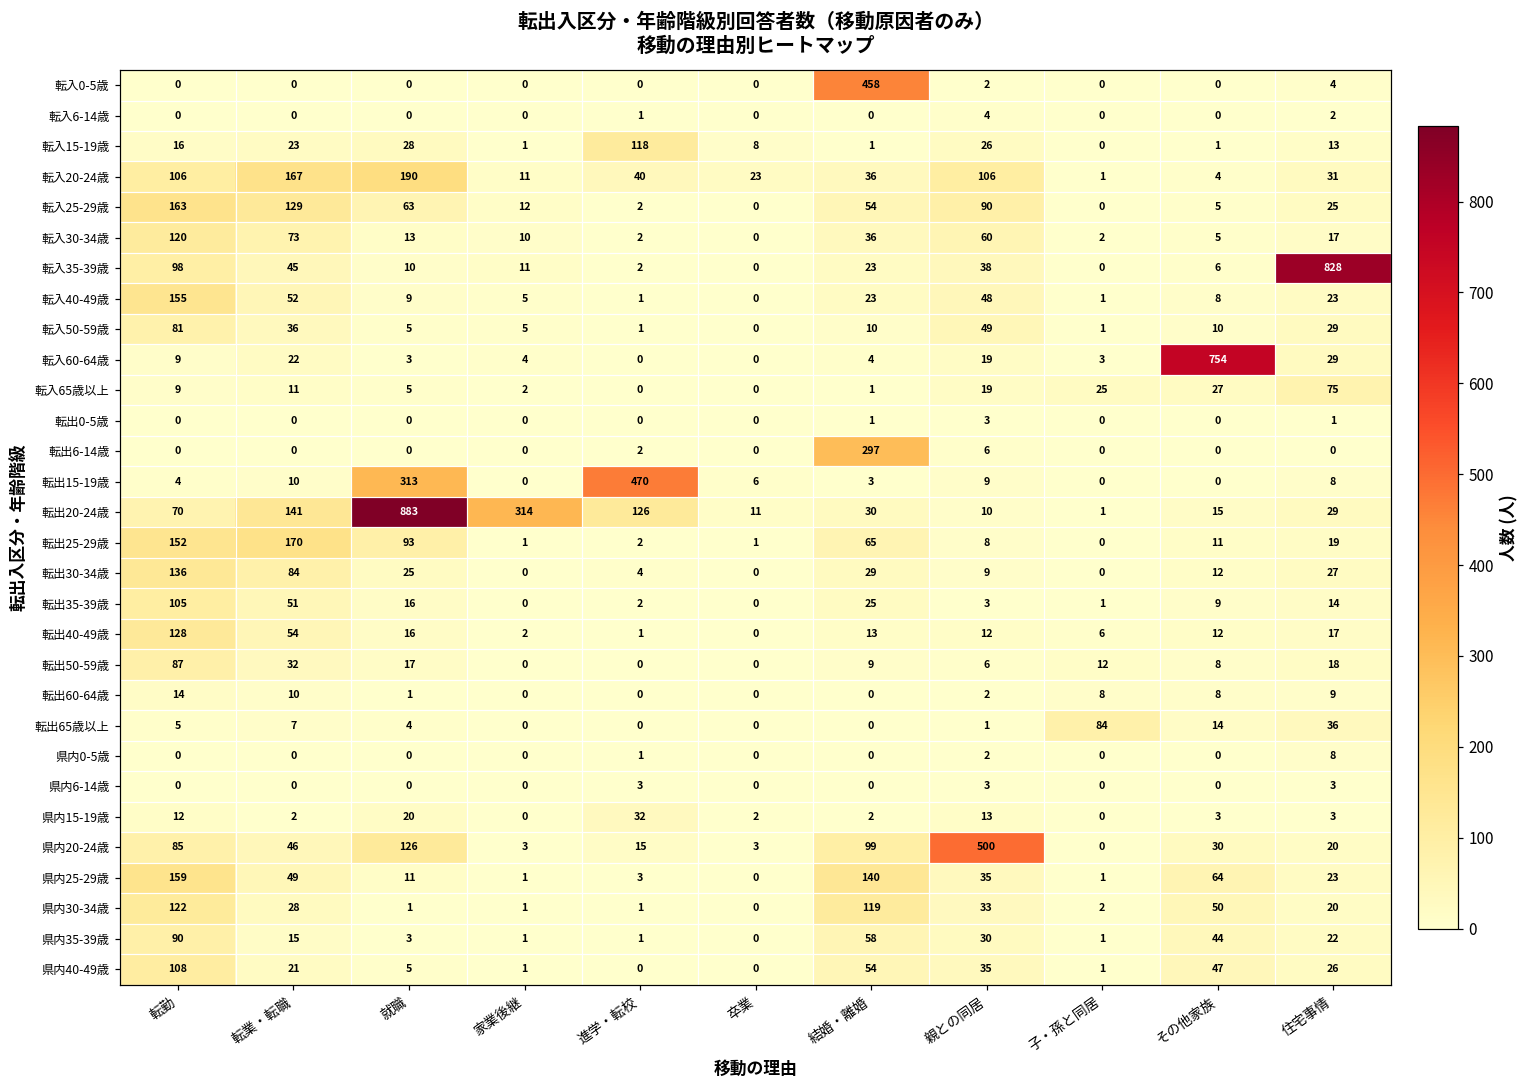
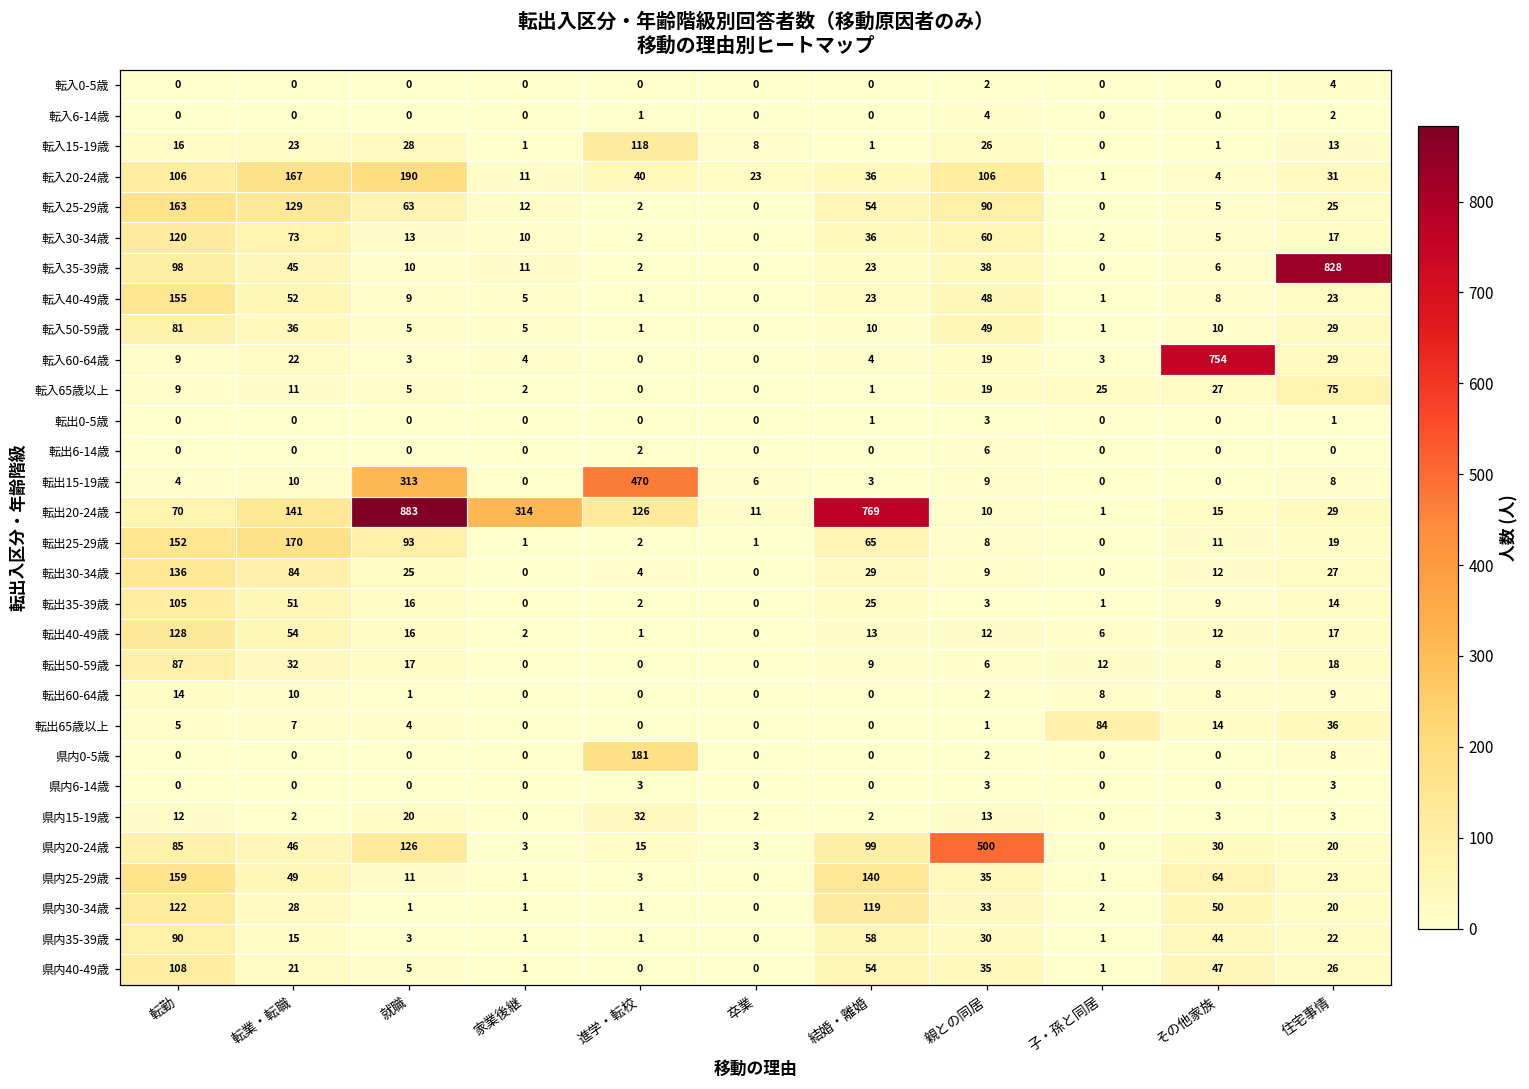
  {
    "転入0-5歳": {
      "転勤": 0,
      "転業・転職": 0,
      "就職": 0,
      "家業後継": 0,
      "進学・転校": 0,
      "卒業": 0,
-     "結婚・離婚": 458,
+     "結婚・離婚": 0,
      "親との同居": 2,
      "子・孫と同居": 0,
      "その他家族": 0,
      "住宅事情": 4
    },
    "転出6-14歳": {
      "転勤": 0,
      "転業・転職": 0,
      "就職": 0,
      "家業後継": 0,
      "進学・転校": 2,
      "卒業": 0,
-     "結婚・離婚": 297,
+     "結婚・離婚": 0,
      "親との同居": 6,
      "子・孫と同居": 0,
      "その他家族": 0,
      "住宅事情": 0
    },
    "転出20-24歳": {
      "転勤": 70,
      "転業・転職": 141,
      "就職": 883,
      "家業後継": 314,
      "進学・転校": 126,
      "卒業": 11,
-     "結婚・離婚": 30,
+     "結婚・離婚": 769,
      "親との同居": 10,
      "子・孫と同居": 1,
      "その他家族": 15,
      "住宅事情": 29
    },
    "県内0-5歳": {
      "転勤": 0,
      "転業・転職": 0,
      "就職": 0,
      "家業後継": 0,
-     "進学・転校": 1,
+     "進学・転校": 181,
      "卒業": 0,
      "結婚・離婚": 0,
      "親との同居": 2,
      "子・孫と同居": 0,
      "その他家族": 0,
      "住宅事情": 8
    }
  }
